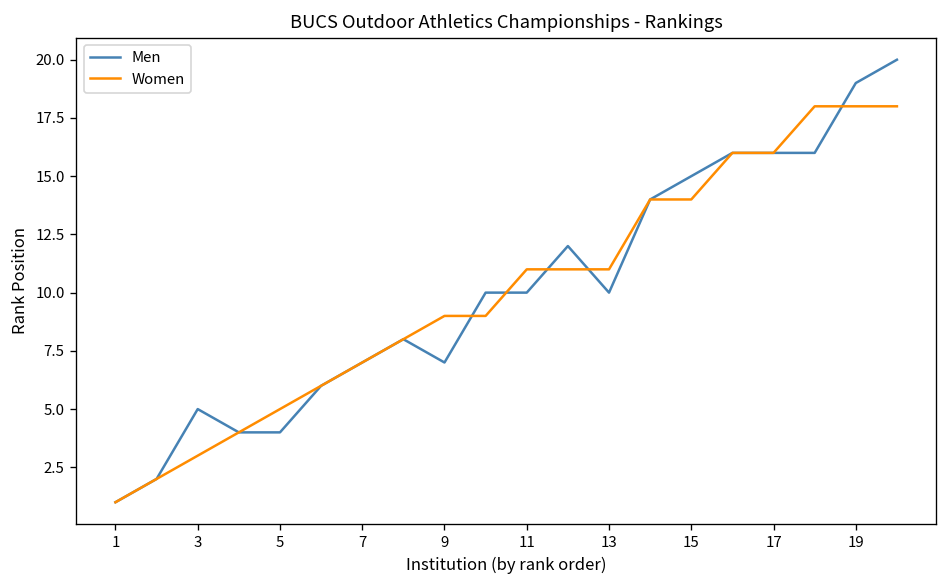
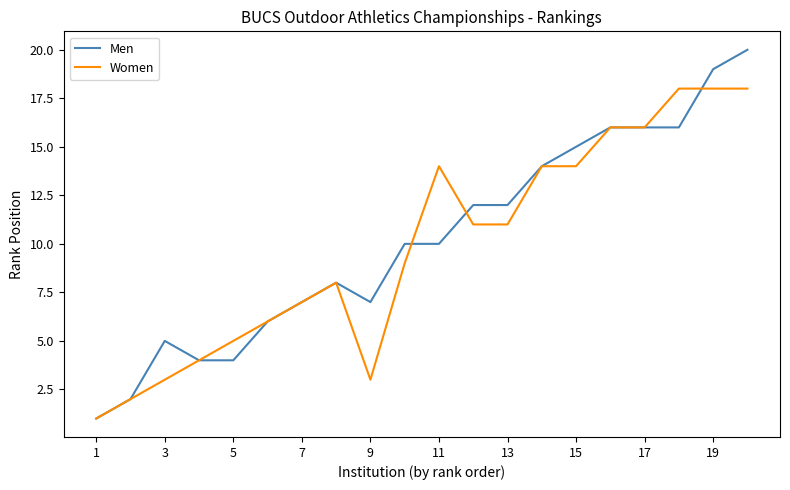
  {
    "Men": {
      "3": 5,
      "5": 4,
      "9": 7,
      "11": 10,
-     "13": 10,
+     "13": 12,
      "15": 15,
      "19": 19
    },
    "Women": {
      "3": 3,
      "5": 5,
-     "9": 9,
-     "11": 11,
+     "9": 3,
+     "11": 14,
      "13": 11,
      "15": 14,
      "19": 18
    }
  }
